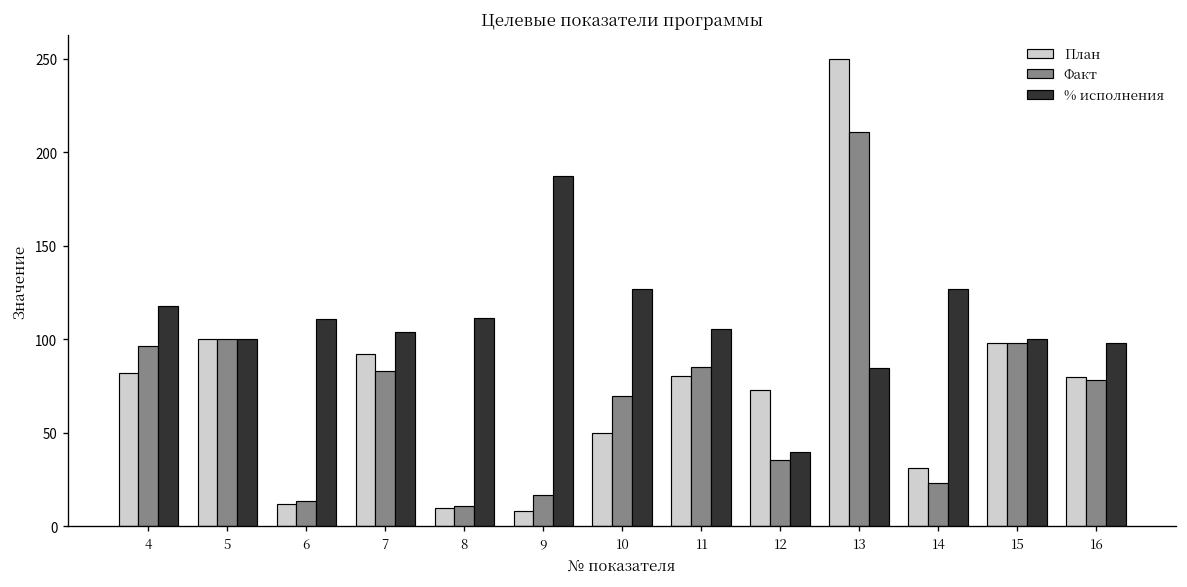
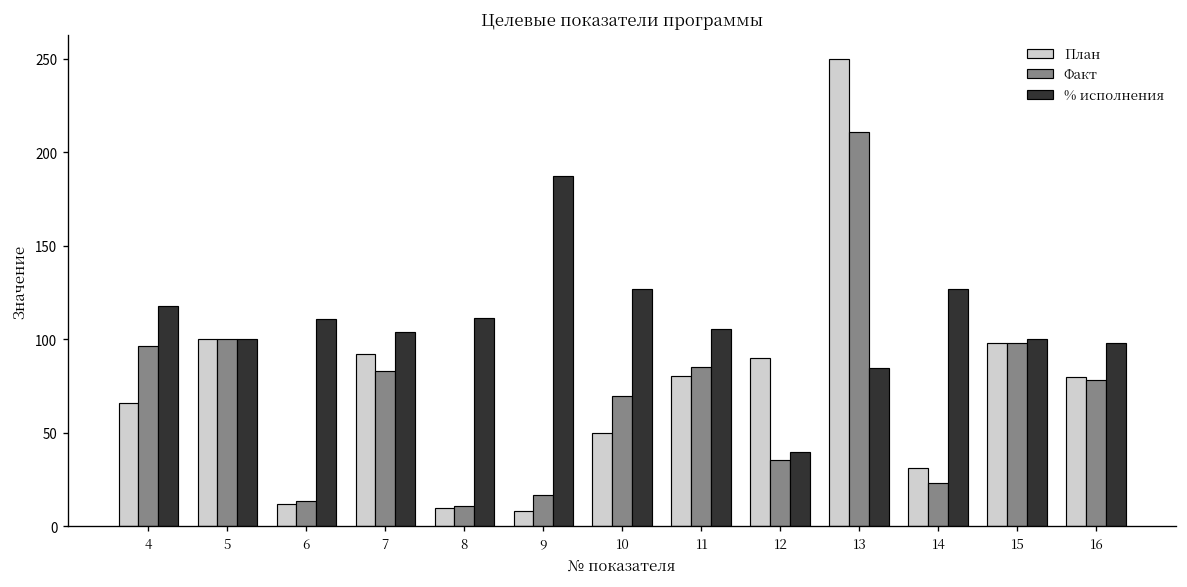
  {
    "План": {
-     "4": 82,
+     "4": 66,
      "5": 100,
      "6": 12,
      "7": 92,
      "8": 10,
      "9": 8,
      "10": 50,
      "11": 81,
-     "12": 73,
+     "12": 90,
      "13": 250,
      "14": 31,
      "15": 98,
      "16": 80
    },
    "Факт": {
      "4": 97,
      "5": 100,
      "6": 13,
      "7": 83,
      "8": 11,
      "9": 17,
      "10": 70,
      "11": 85,
      "12": 36,
      "13": 211,
      "14": 23,
      "15": 98,
      "16": 79
    },
    "% исполнения": {
      "4": 118,
      "5": 100,
      "6": 111,
      "7": 104,
      "8": 112,
      "9": 188,
      "10": 127,
      "11": 106,
      "12": 40,
      "13": 84,
      "14": 127,
      "15": 100,
      "16": 98
    }
  }
